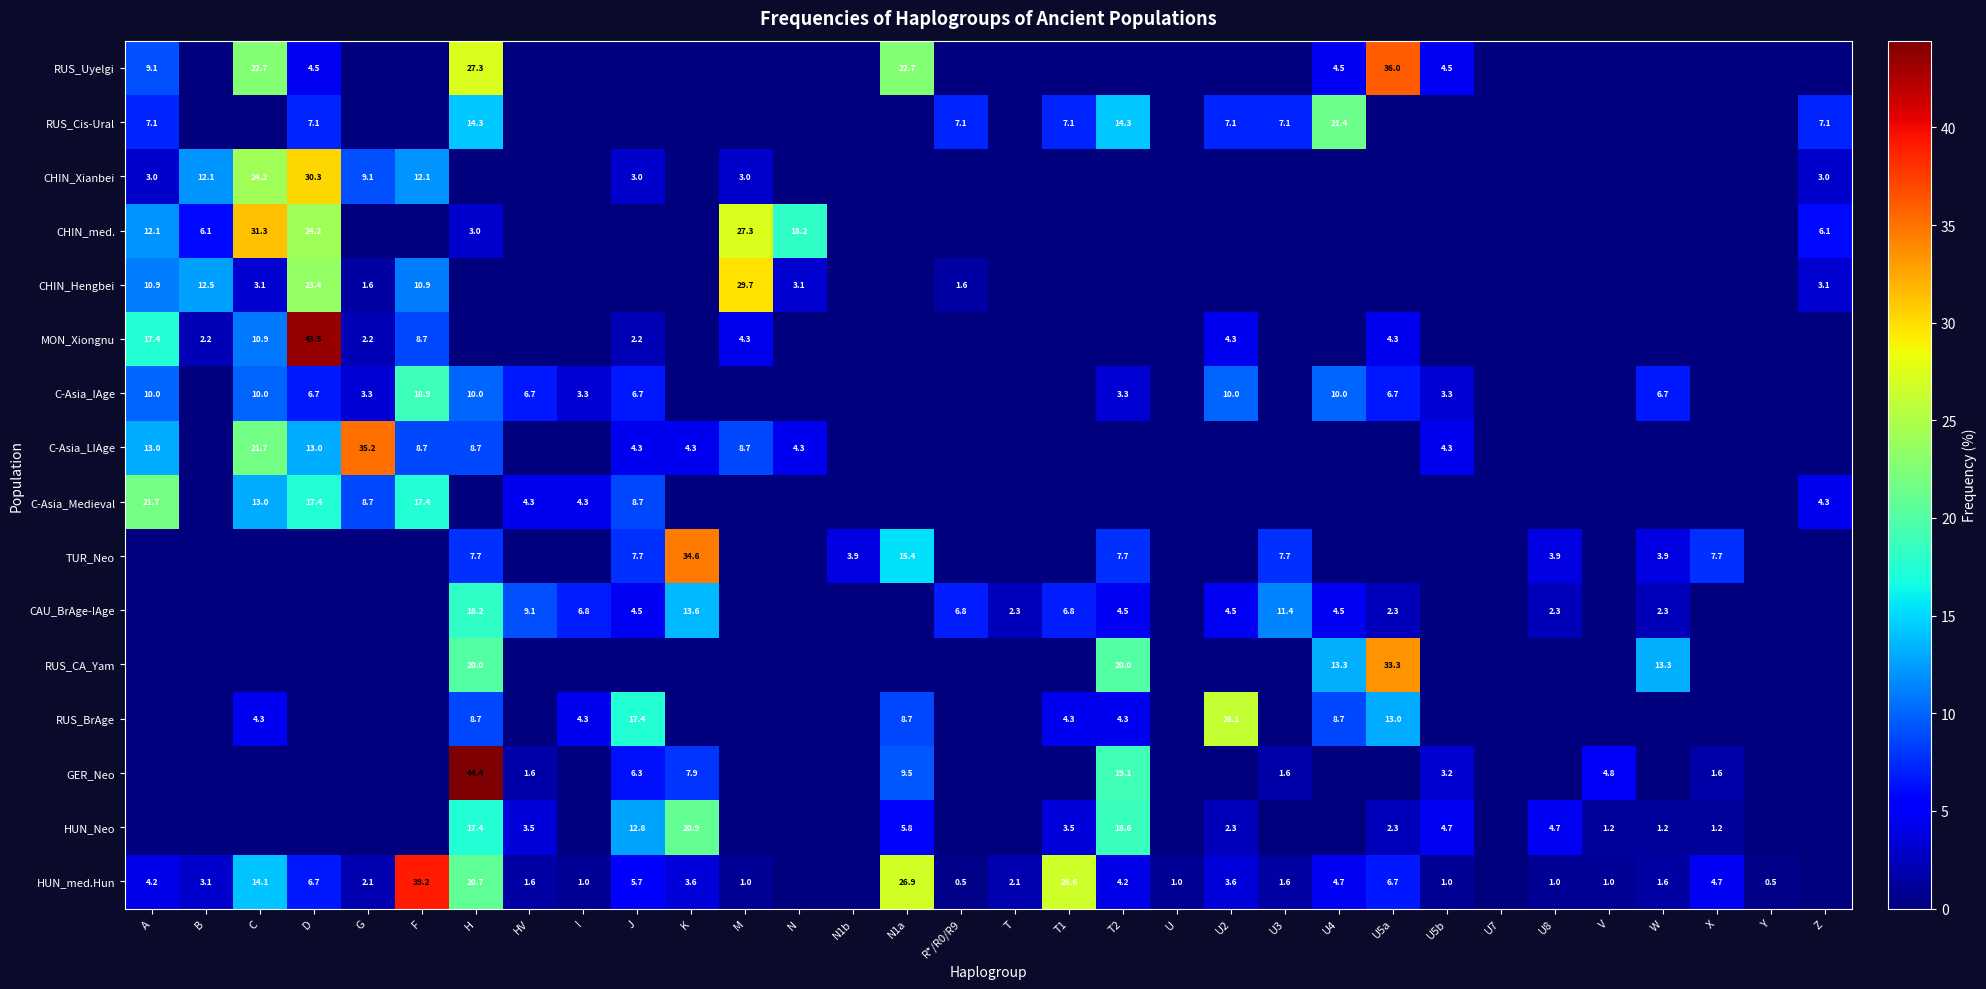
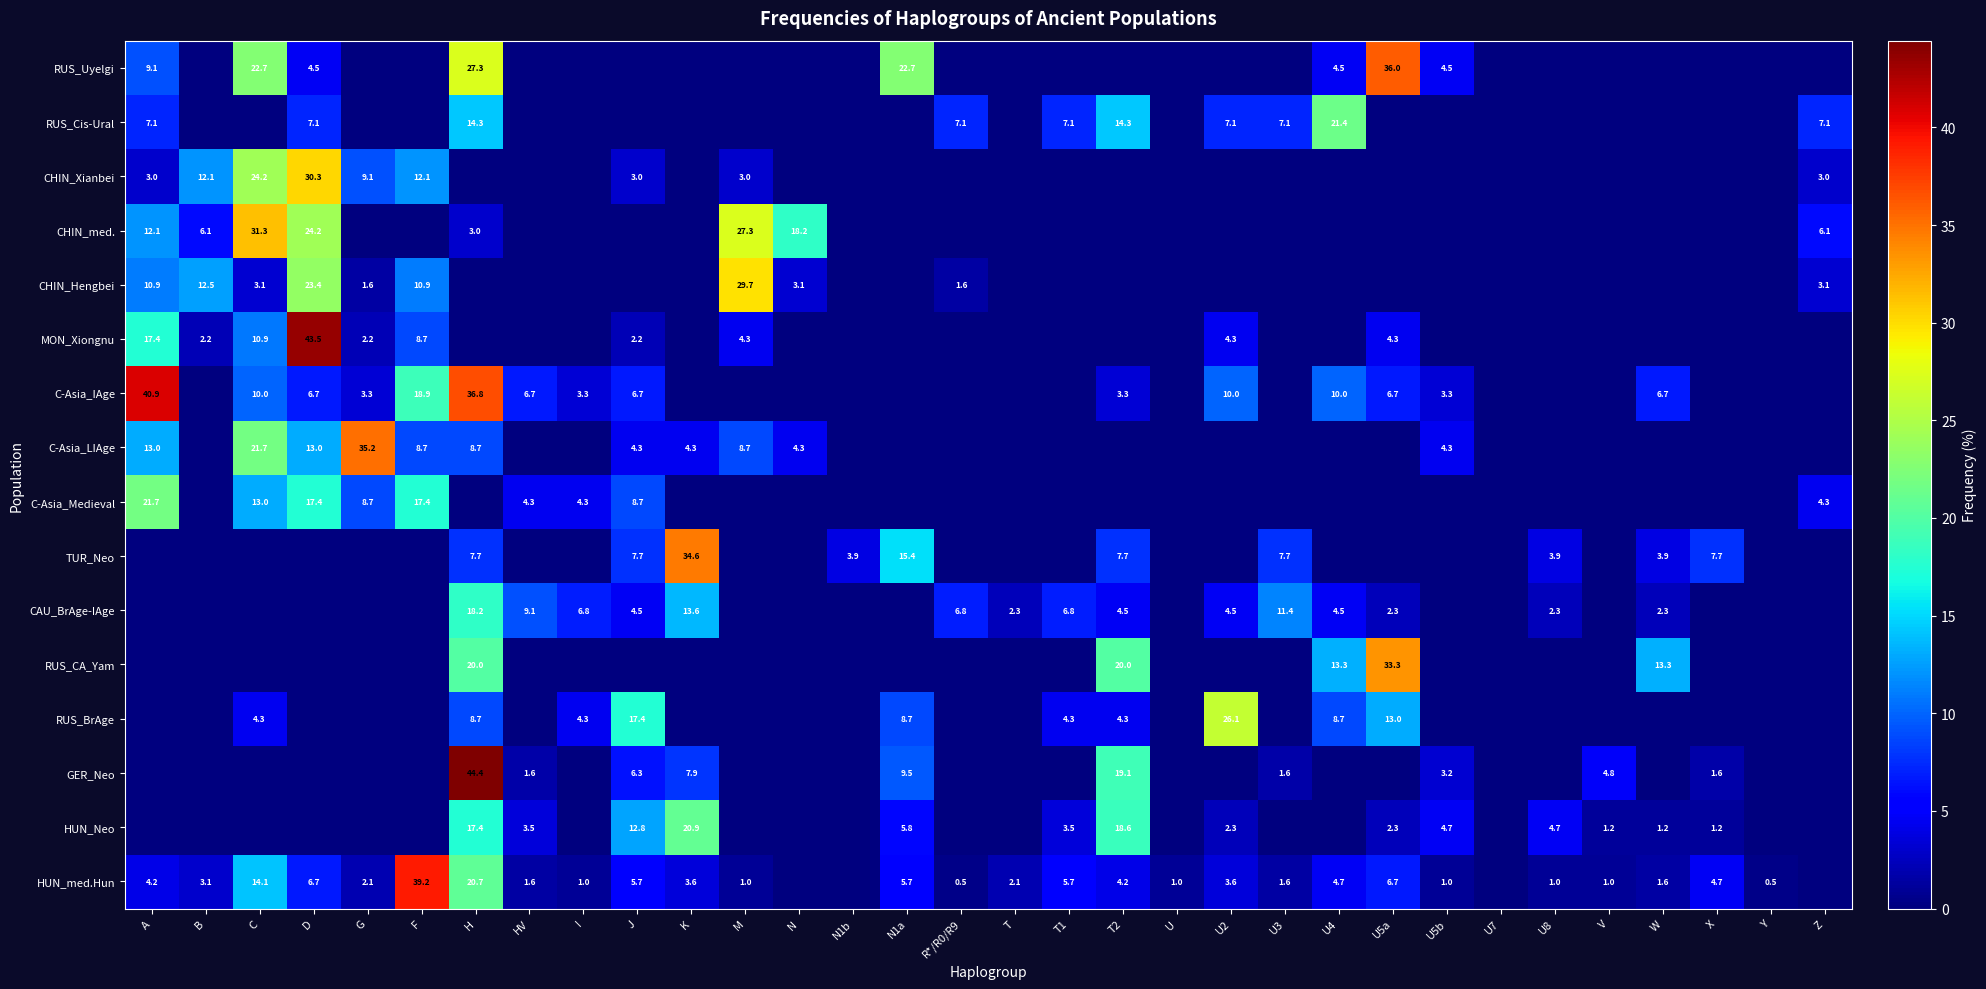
  {
    "RUS_Uyelgi": {
      "A": 9.1,
      "C": 22.7,
      "D": 4.5,
      "H": 27.3,
      "N1a": 22.7,
      "U4": 4.5,
      "U5a": 36.0,
      "U5b": 4.5
    },
    "RUS_Cis-Ural": {
      "A": 7.1,
      "D": 7.1,
      "H": 14.3,
      "R*/R0/R9": 7.1,
      "T1": 7.1,
      "T2": 14.3,
      "U2": 7.1,
      "U3": 7.1,
      "U4": 21.4,
      "Z": 7.1
    },
    "CHIN_Xianbei": {
      "A": 3.0,
      "B": 12.1,
      "C": 24.2,
      "D": 30.3,
      "G": 9.1,
      "F": 12.1,
      "J": 3.0,
      "M": 3.0,
      "Z": 3.0
    },
    "CHIN_med.": {
      "A": 12.1,
      "B": 6.1,
      "C": 31.3,
      "D": 24.2,
      "H": 3.0,
      "M": 27.3,
      "N": 18.2,
      "Z": 6.1
    },
    "CHIN_Hengbei": {
      "A": 10.9,
      "B": 12.5,
      "C": 3.1,
      "D": 23.4,
      "G": 1.6,
      "F": 10.9,
      "M": 29.7,
      "N": 3.1,
      "R*/R0/R9": 1.6,
      "Z": 3.1
    },
    "MON_Xiongnu": {
      "A": 17.4,
      "B": 2.2,
      "C": 10.9,
      "D": 43.5,
      "G": 2.2,
      "F": 8.7,
      "J": 2.2,
      "M": 4.3,
      "U2": 4.3,
      "U5a": 4.3
    },
    "C-Asia_IAge": {
-     "A": 10.0,
+     "A": 40.9,
      "C": 10.0,
      "D": 6.7,
      "G": 3.3,
      "F": 18.9,
-     "H": 10.0,
+     "H": 36.8,
      "HV": 6.7,
      "I": 3.3,
      "J": 6.7,
      "T2": 3.3,
      "U2": 10.0,
      "U4": 10.0,
      "U5a": 6.7,
      "U5b": 3.3,
      "W": 6.7
    },
    "C-Asia_LIAge": {
      "A": 13.0,
      "C": 21.7,
      "D": 13.0,
      "G": 35.2,
      "F": 8.7,
      "H": 8.7,
      "J": 4.3,
      "K": 4.3,
      "M": 8.7,
      "N": 4.3,
      "U5b": 4.3
    },
    "C-Asia_Medieval": {
      "A": 21.7,
      "C": 13.0,
      "D": 17.4,
      "G": 8.7,
      "F": 17.4,
      "HV": 4.3,
      "I": 4.3,
      "J": 8.7,
      "Z": 4.3
    },
    "TUR_Neo": {
      "H": 7.7,
      "J": 7.7,
      "K": 34.6,
      "N1b": 3.9,
      "N1a": 15.4,
      "T2": 7.7,
      "U3": 7.7,
      "U8": 3.9,
      "W": 3.9,
      "X": 7.7
    },
    "CAU_BrAge-IAge": {
      "H": 18.2,
      "HV": 9.1,
      "I": 6.8,
      "J": 4.5,
      "K": 13.6,
      "R*/R0/R9": 6.8,
      "T": 2.3,
      "T1": 6.8,
      "T2": 4.5,
      "U2": 4.5,
      "U3": 11.4,
      "U4": 4.5,
      "U5a": 2.3,
      "U8": 2.3,
      "W": 2.3
    },
    "RUS_CA_Yam": {
      "H": 20.0,
      "T2": 20.0,
      "U4": 13.3,
      "U5a": 33.3,
      "W": 13.3
    },
    "RUS_BrAge": {
      "C": 4.3,
      "H": 8.7,
      "I": 4.3,
      "J": 17.4,
      "N1a": 8.7,
      "T1": 4.3,
      "T2": 4.3,
      "U2": 26.1,
      "U4": 8.7,
      "U5a": 13.0
    },
    "GER_Neo": {
      "H": 44.4,
      "HV": 1.6,
      "J": 6.3,
      "K": 7.9,
      "N1a": 9.5,
      "T2": 19.1,
      "U3": 1.6,
      "U5b": 3.2,
      "V": 4.8,
      "X": 1.6
    },
    "HUN_Neo": {
      "H": 17.4,
      "HV": 3.5,
      "J": 12.8,
      "K": 20.9,
      "N1a": 5.8,
      "T1": 3.5,
      "T2": 18.6,
      "U2": 2.3,
      "U5a": 2.3,
      "U5b": 4.7,
      "U8": 4.7,
      "V": 1.2,
      "W": 1.2,
      "X": 1.2
    },
    "HUN_med.Hun": {
      "A": 4.2,
      "B": 3.1,
      "C": 14.1,
      "D": 6.7,
      "G": 2.1,
      "F": 39.2,
      "H": 20.7,
      "HV": 1.6,
      "I": 1.0,
      "J": 5.7,
      "K": 3.6,
      "M": 1.0,
-     "N1a": 26.9,
+     "N1a": 5.7,
      "R*/R0/R9": 0.5,
      "T": 2.1,
-     "T1": 26.6,
+     "T1": 5.7,
      "T2": 4.2,
      "U": 1.0,
      "U2": 3.6,
      "U3": 1.6,
      "U4": 4.7,
      "U5a": 6.7,
      "U5b": 1.0,
      "U8": 1.0,
      "V": 1.0,
      "W": 1.6,
      "X": 4.7,
      "Y": 0.5
    }
  }
